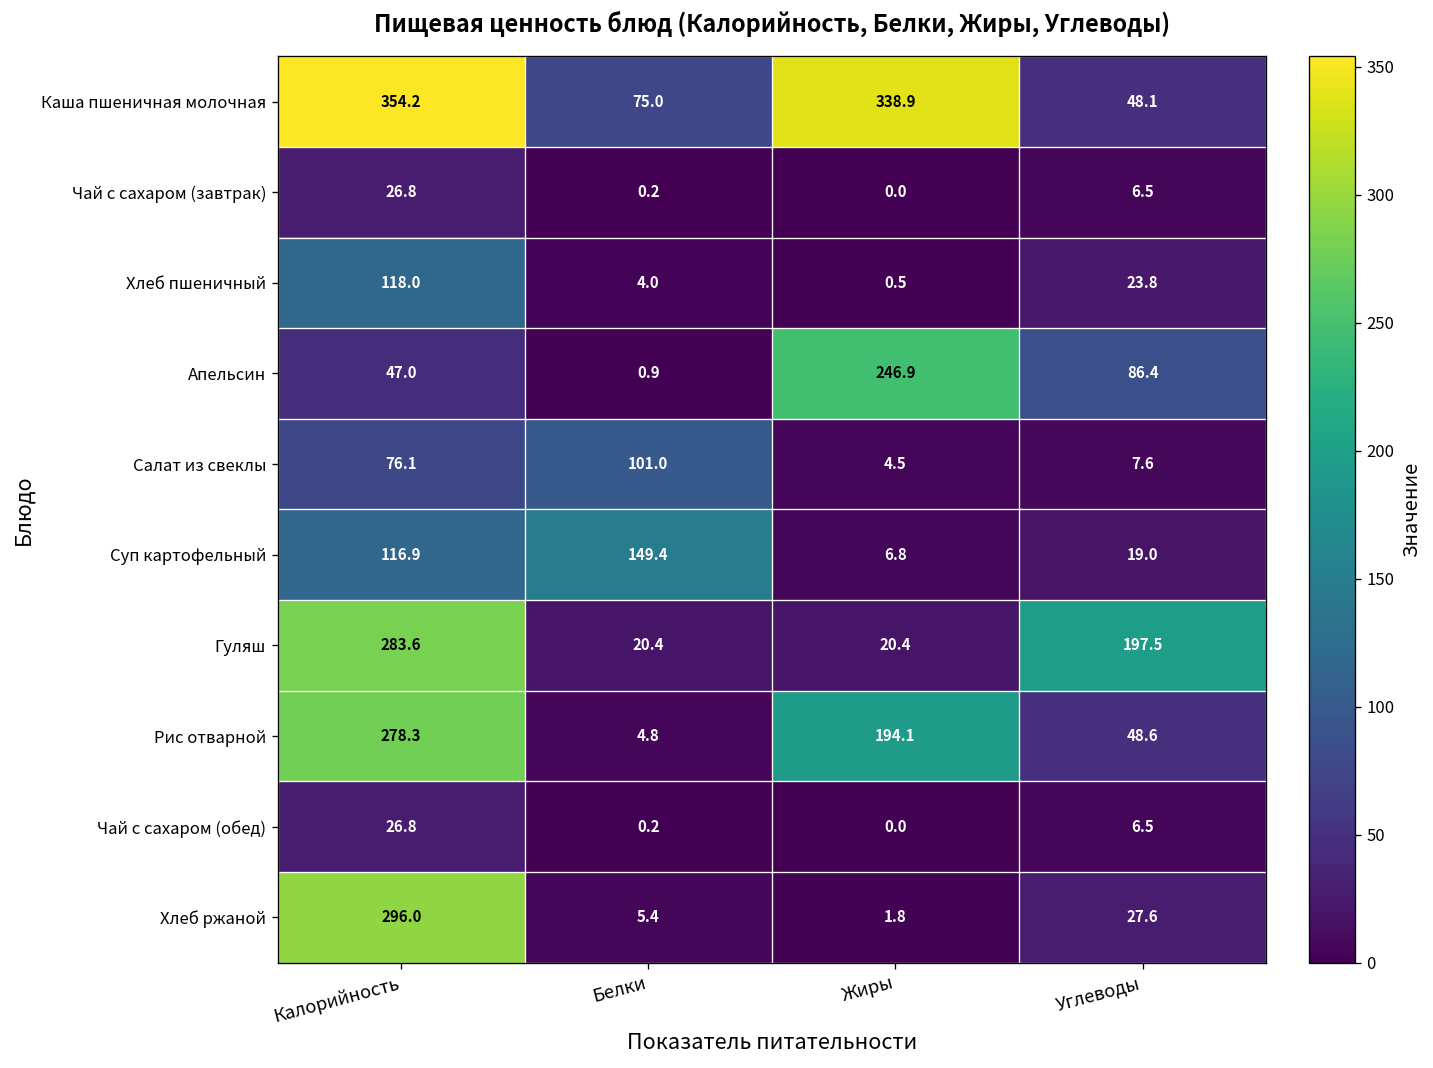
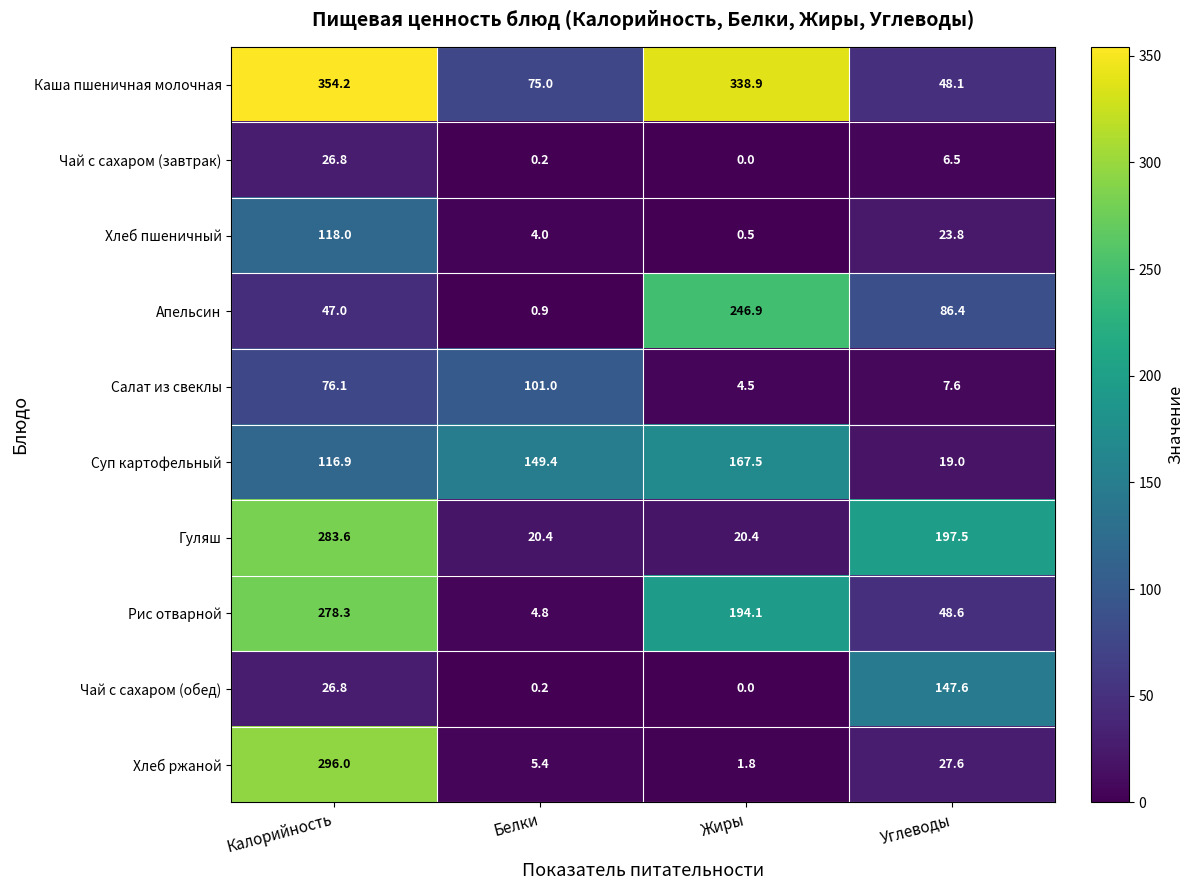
  {
    "Каша пшеничная молочная": {
      "Калорийность": 354.2,
      "Белки": 75.0,
      "Жиры": 338.9,
      "Углеводы": 48.1
    },
    "Чай с сахаром (завтрак)": {
      "Калорийность": 26.8,
      "Белки": 0.2,
      "Жиры": 0.0,
      "Углеводы": 6.5
    },
    "Хлеб пшеничный": {
      "Калорийность": 118.0,
      "Белки": 4.0,
      "Жиры": 0.5,
      "Углеводы": 23.8
    },
    "Апельсин": {
      "Калорийность": 47.0,
      "Белки": 0.9,
      "Жиры": 246.9,
      "Углеводы": 86.4
    },
    "Салат из свеклы": {
      "Калорийность": 76.1,
      "Белки": 101.0,
      "Жиры": 4.5,
      "Углеводы": 7.6
    },
    "Суп картофельный": {
      "Калорийность": 116.9,
      "Белки": 149.4,
-     "Жиры": 6.8,
+     "Жиры": 167.5,
      "Углеводы": 19.0
    },
    "Гуляш": {
      "Калорийность": 283.6,
      "Белки": 20.4,
      "Жиры": 20.4,
      "Углеводы": 197.5
    },
    "Рис отварной": {
      "Калорийность": 278.3,
      "Белки": 4.8,
      "Жиры": 194.1,
      "Углеводы": 48.6
    },
    "Чай с сахаром (обед)": {
      "Калорийность": 26.8,
      "Белки": 0.2,
      "Жиры": 0.0,
-     "Углеводы": 6.5
+     "Углеводы": 147.6
    },
    "Хлеб ржаной": {
      "Калорийность": 296.0,
      "Белки": 5.4,
      "Жиры": 1.8,
      "Углеводы": 27.6
    }
  }
